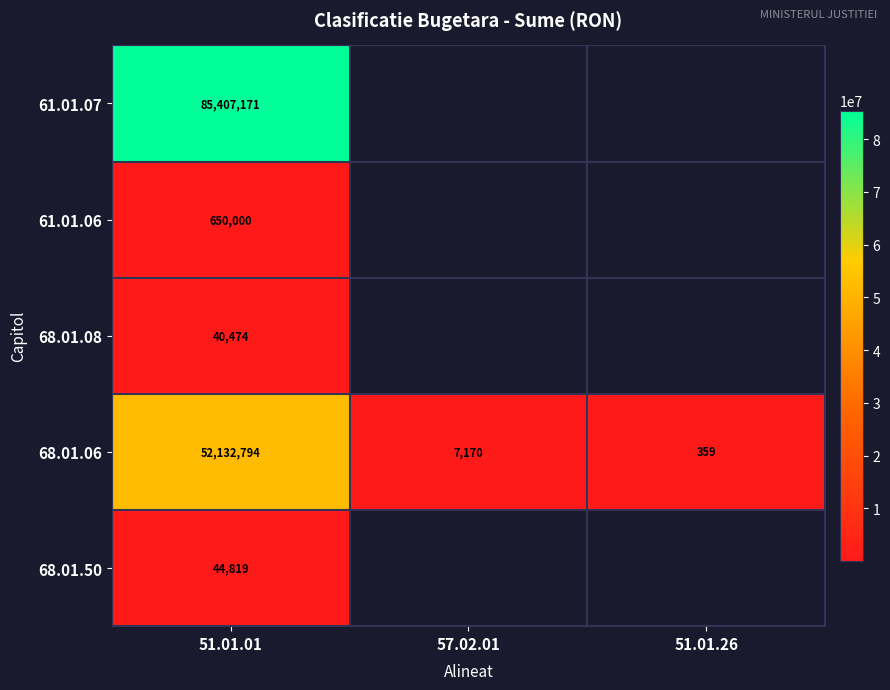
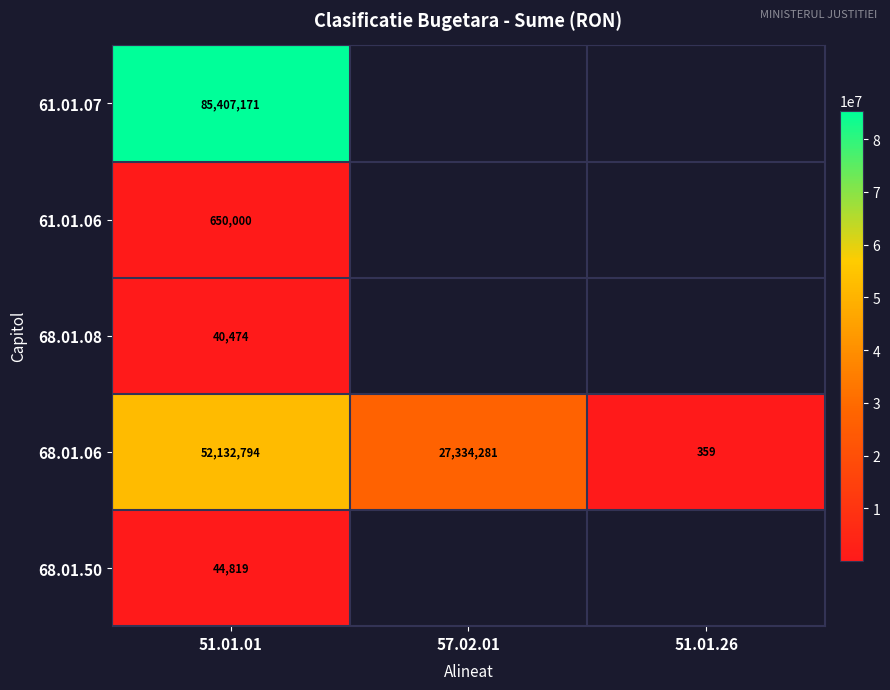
  {
    "61.01.07": {
      "51.01.01": "85,407,171"
    },
    "61.01.06": {
      "51.01.01": "650,000"
    },
    "68.01.08": {
      "51.01.01": "40,474"
    },
    "68.01.06": {
      "51.01.01": "52,132,794",
-     "57.02.01": "7,170",
+     "57.02.01": "27,334,281",
      "51.01.26": "359"
    },
    "68.01.50": {
      "51.01.01": "44,819"
    }
  }
